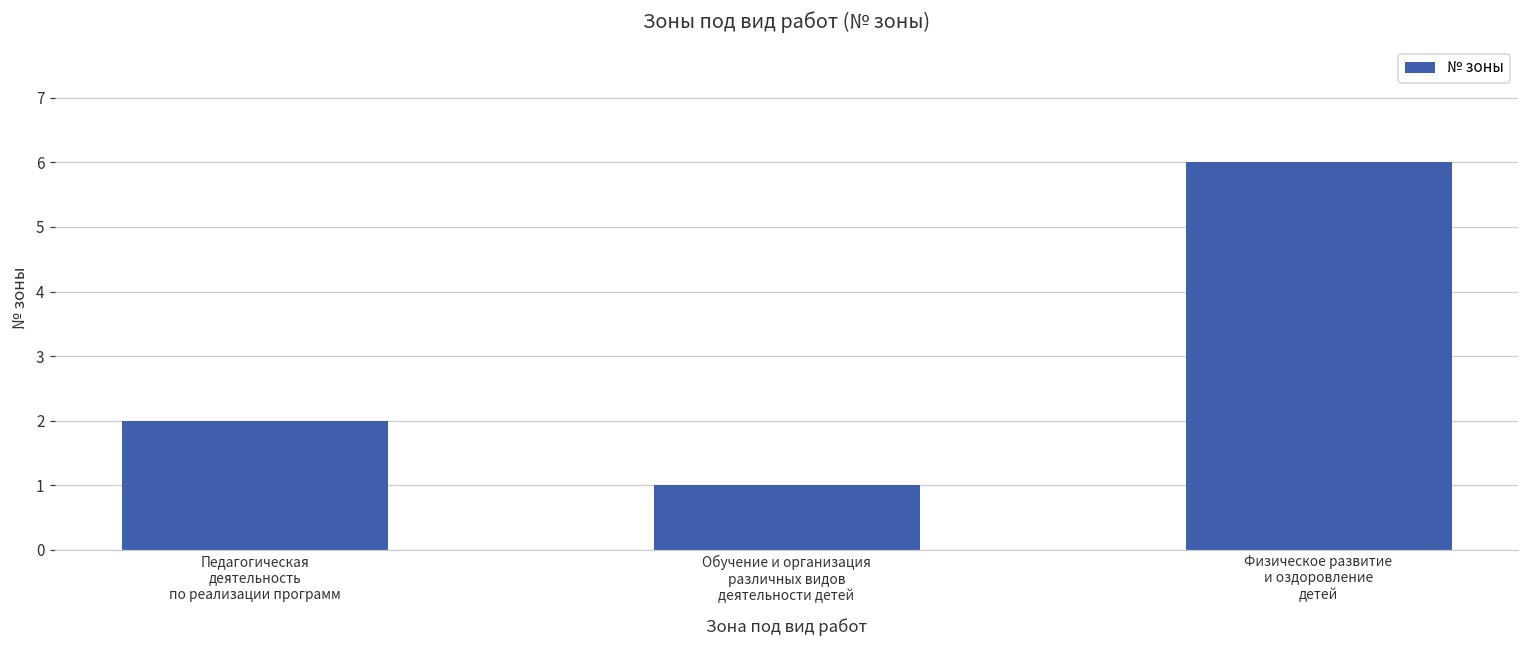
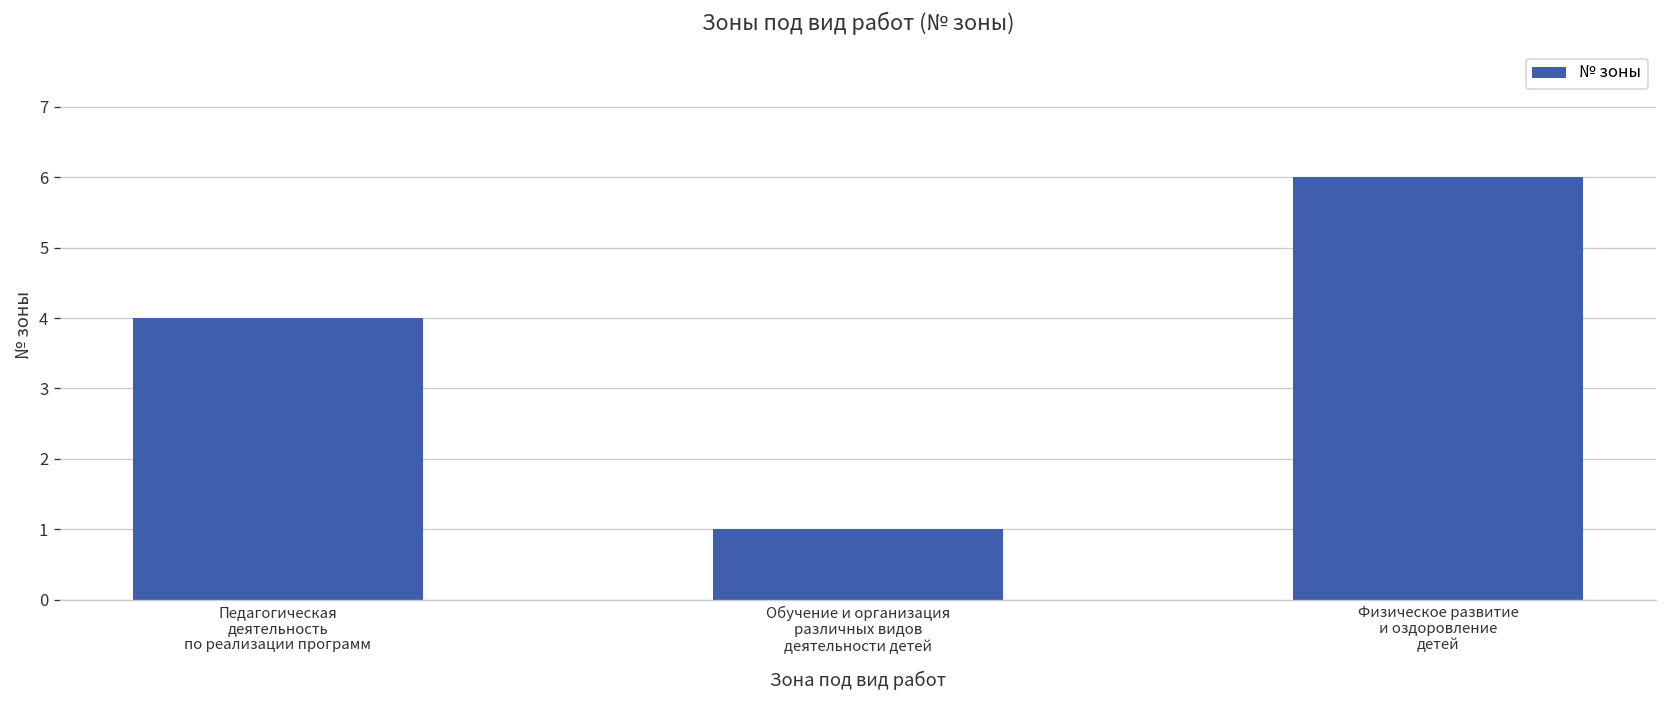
  {
-   "Педагогическая деятельность по реализации программ": 2,
+   "Педагогическая деятельность по реализации программ": 4,
    "Обучение и организация различных видов деятельности детей": 1,
    "Физическое развитие и оздоровление детей": 6
  }
